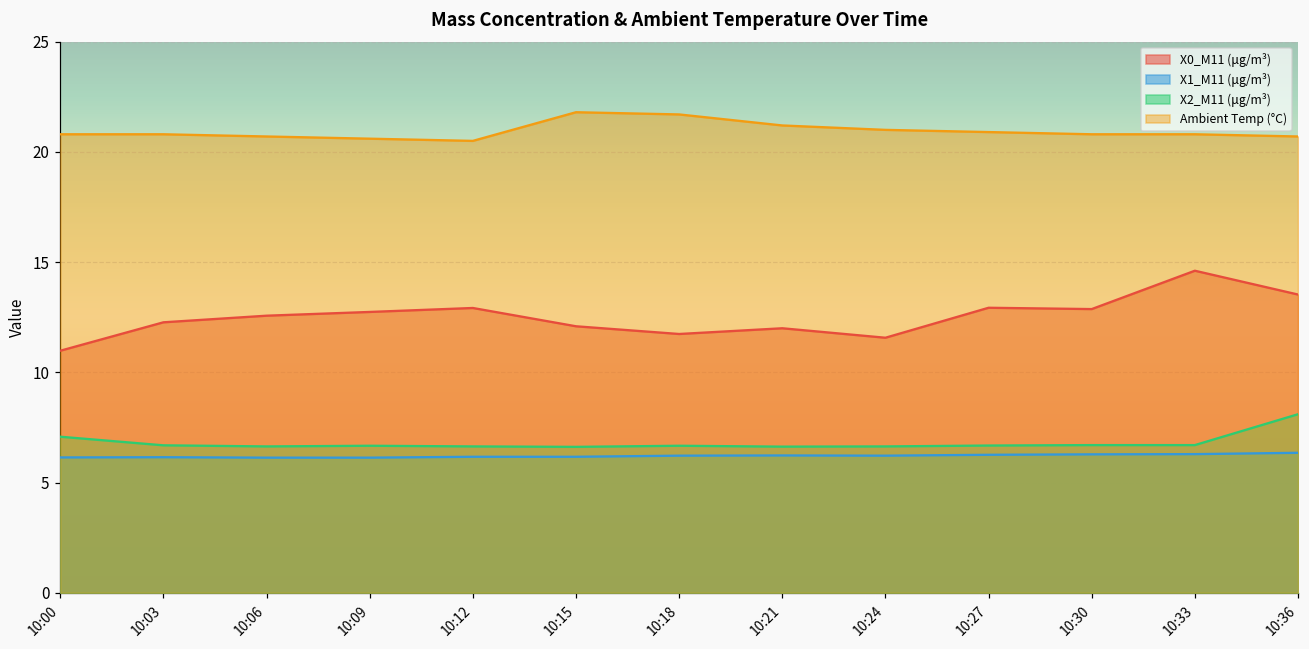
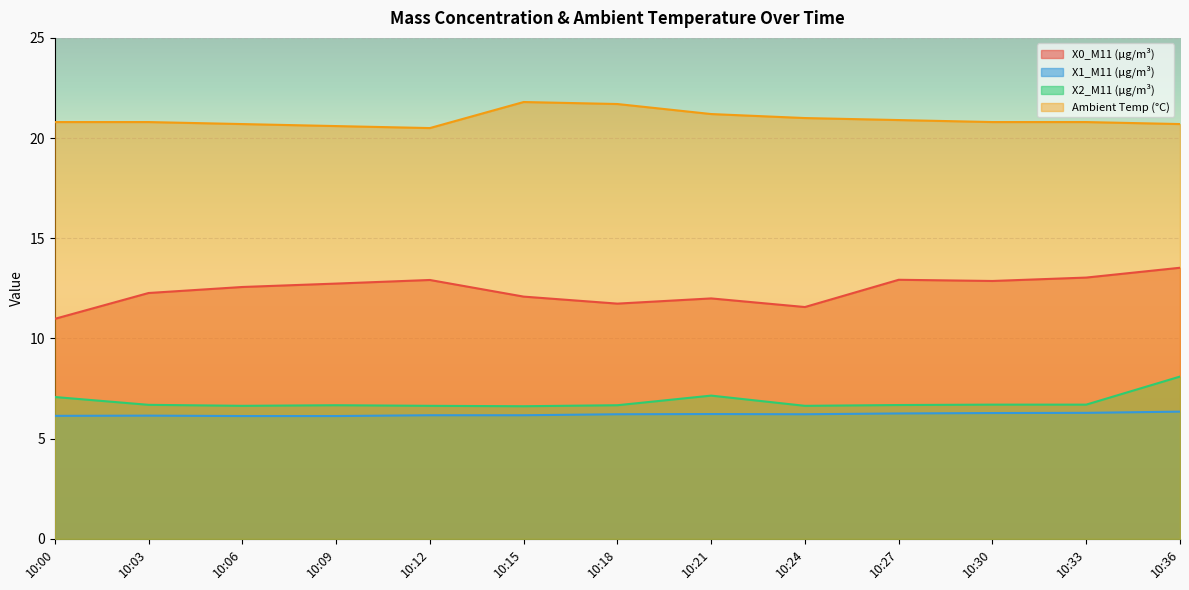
  {
    "X0_M11 (μg/m³)": {
      "10:00": 11.0,
      "10:03": 12.3,
      "10:06": 12.6,
      "10:09": 12.7,
      "10:12": 12.9,
      "10:15": 12.1,
      "10:18": 11.7,
      "10:21": 12.0,
      "10:24": 11.6,
      "10:27": 12.9,
      "10:30": 12.9,
-     "10:33": 14.6,
+     "10:33": 13.0,
      "10:36": 13.5
    },
    "X1_M11 (μg/m³)": {
      "10:00": 6.1,
      "10:03": 6.2,
      "10:06": 6.1,
      "10:09": 6.1,
      "10:12": 6.2,
      "10:15": 6.2,
      "10:18": 6.2,
      "10:21": 6.2,
      "10:24": 6.2,
      "10:27": 6.3,
      "10:30": 6.3,
      "10:33": 6.3,
      "10:36": 6.4
    },
    "X2_M11 (μg/m³)": {
      "10:00": 7.1,
      "10:03": 6.7,
      "10:06": 6.6,
      "10:09": 6.7,
      "10:12": 6.6,
      "10:15": 6.6,
      "10:18": 6.7,
-     "10:21": 6.6,
+     "10:21": 7.2,
      "10:24": 6.6,
      "10:27": 6.7,
      "10:30": 6.7,
      "10:33": 6.7,
      "10:36": 8.1
    },
    "Ambient Temp (°C)": {
      "10:00": 20.8,
      "10:03": 20.8,
      "10:06": 20.7,
      "10:09": 20.6,
      "10:12": 20.5,
      "10:15": 21.8,
      "10:18": 21.7,
      "10:21": 21.2,
      "10:24": 21.0,
      "10:27": 20.9,
      "10:30": 20.8,
      "10:33": 20.8,
      "10:36": 20.7
    }
  }
